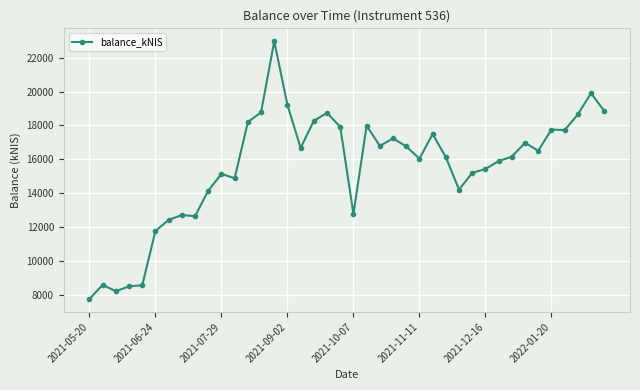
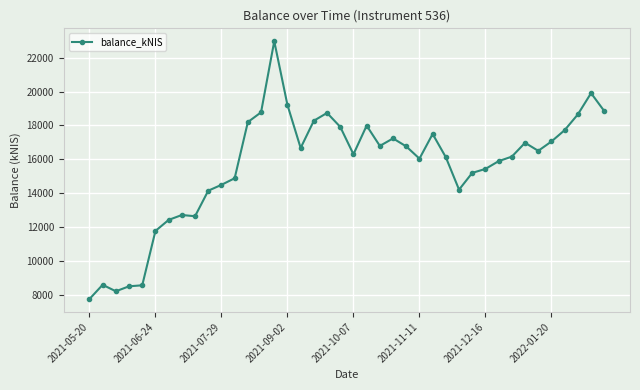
  {
    "2021-05-20": 7800,
    "2021-06-24": 11800,
-   "2021-07-29": 15100,
+   "2021-07-29": 14500,
    "2021-09-02": 19200,
-   "2021-10-07": 12800,
+   "2021-10-07": 16300,
    "2021-11-11": 16000,
    "2021-12-16": 15400,
-   "2022-01-20": 17800
+   "2022-01-20": 17100
  }
